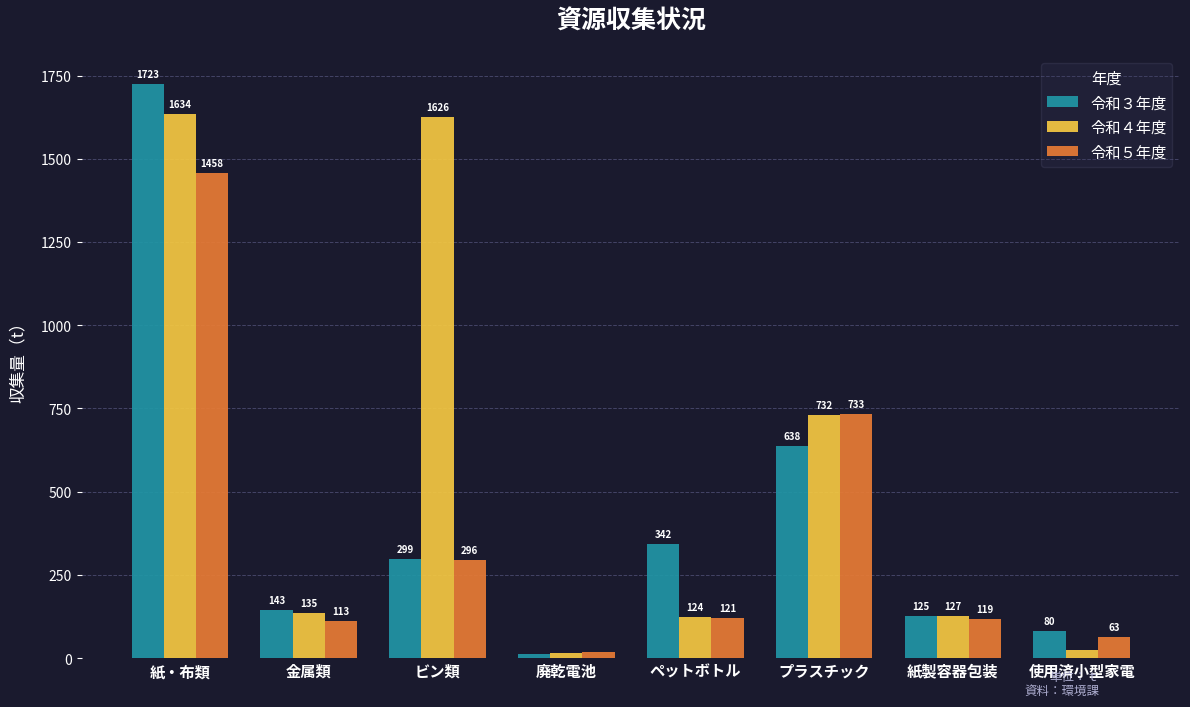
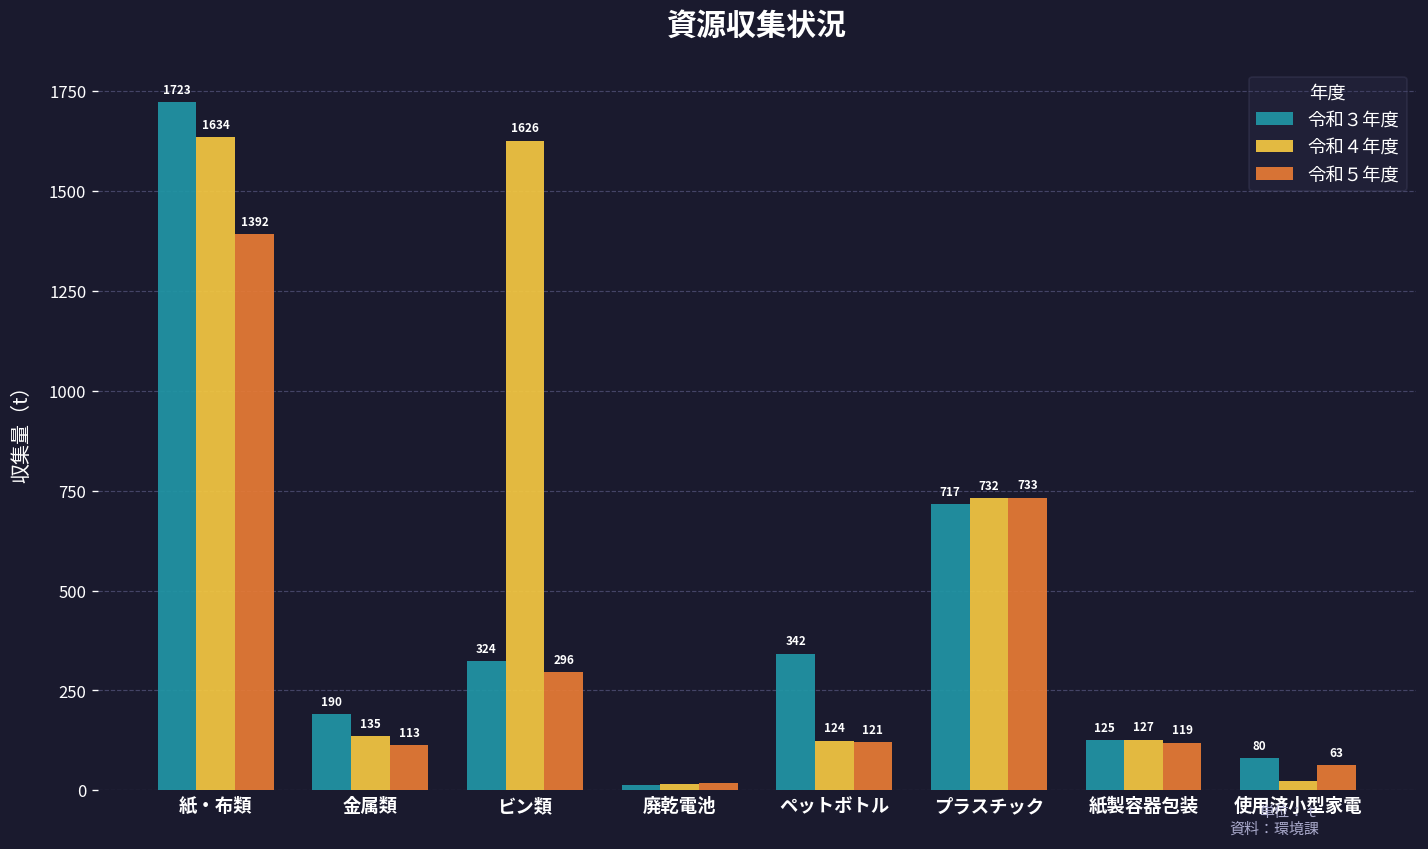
  {
    "令和３年度": {
      "紙・布類": 1723,
-     "金属類": 143,
-     "ビン類": 299,
+     "金属類": 190,
+     "ビン類": 324,
      "ペットボトル": 342,
-     "プラスチック": 638,
+     "プラスチック": 717,
      "紙製容器包装": 125,
      "使用済小型家電": 80
    },
    "令和４年度": {
      "紙・布類": 1634,
      "金属類": 135,
      "ビン類": 1626,
      "ペットボトル": 124,
      "プラスチック": 732,
      "紙製容器包装": 127
    },
    "令和５年度": {
-     "紙・布類": 1458,
+     "紙・布類": 1392,
      "金属類": 113,
      "ビン類": 296,
      "ペットボトル": 121,
      "プラスチック": 733,
      "紙製容器包装": 119,
      "使用済小型家電": 63
    }
  }
